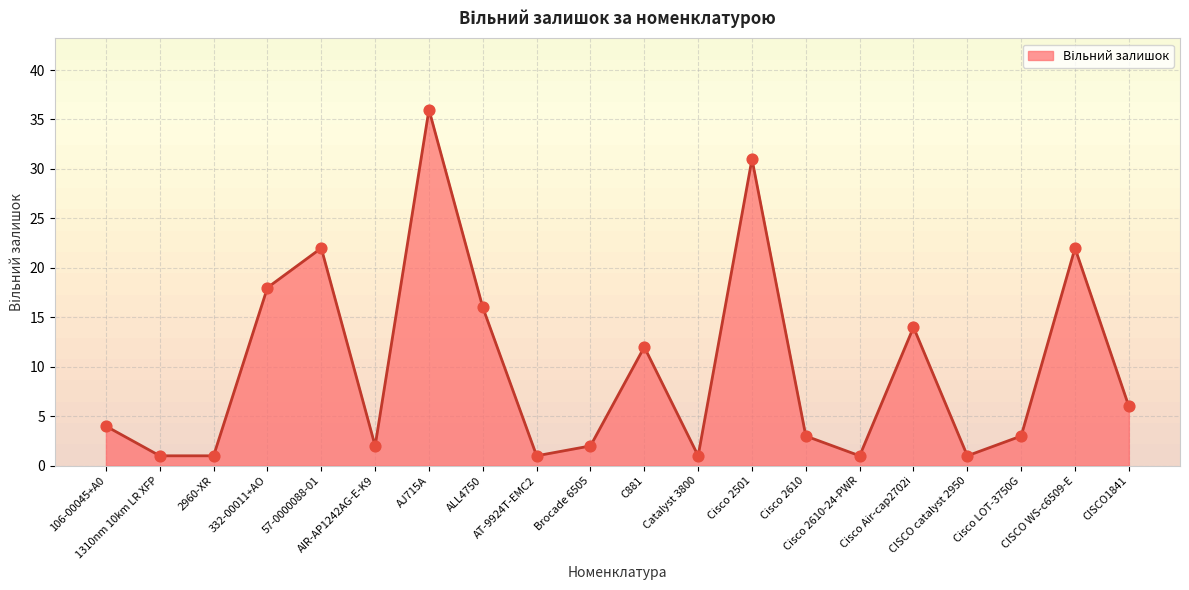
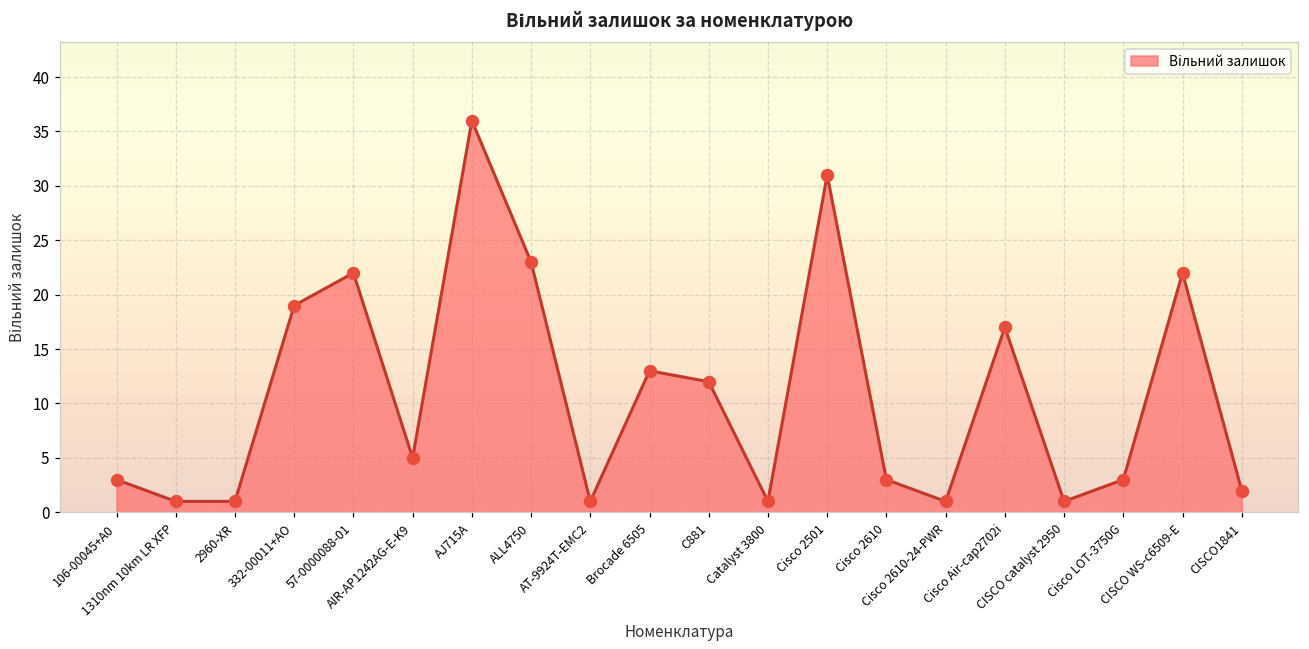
  {
-   "106-00045+A0": 4,
+   "106-00045+A0": 3,
    "1310nm 10km LR XFP": 1,
    "2960-XR": 1,
-   "332-00011+AO": 18,
+   "332-00011+AO": 19,
    "57-0000088-01": 22,
-   "AIR-AP1242AG-E-K9": 2,
+   "AIR-AP1242AG-E-K9": 5,
    "AJ715A": 36,
-   "ALL4750": 16,
+   "ALL4750": 23,
    "AT-9924T-EMC2": 1,
-   "Brocade 6505": 2,
+   "Brocade 6505": 13,
    "C881": 12,
    "Catalyst 3800": 1,
    "Cisco 2501": 31,
    "Cisco 2610": 3,
    "Cisco 2610-24-PWR": 1,
-   "Cisco Air-cap2702i": 14,
+   "Cisco Air-cap2702i": 17,
    "CISCO catalyst 2950": 1,
    "Cisco LOT-3750G": 3,
    "CISCO WS-c6509-E": 22,
-   "CISCO1841": 6
+   "CISCO1841": 2
  }
